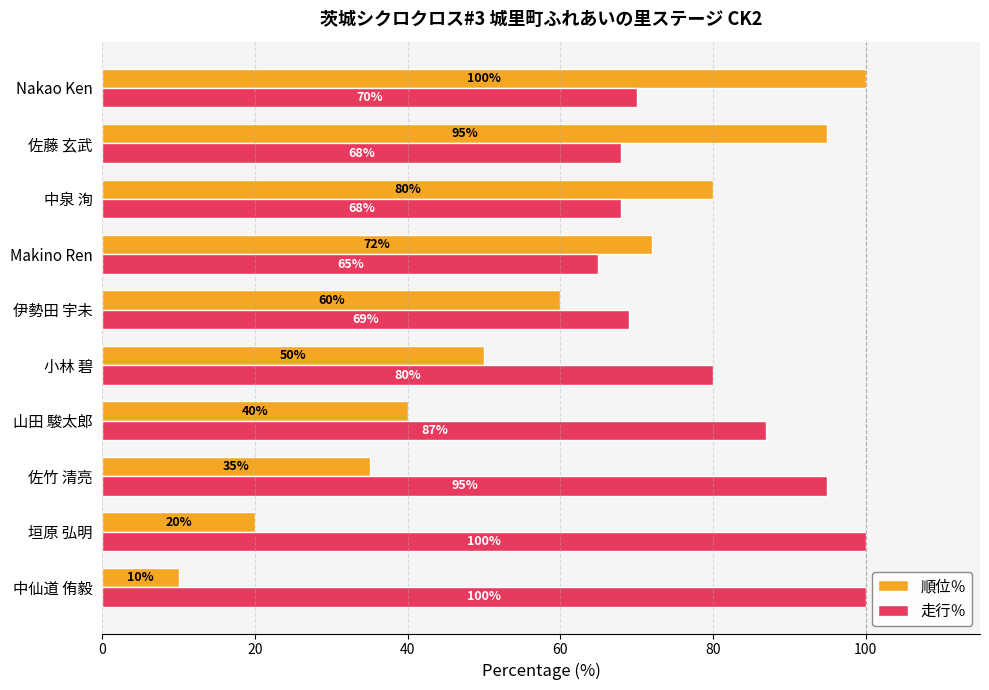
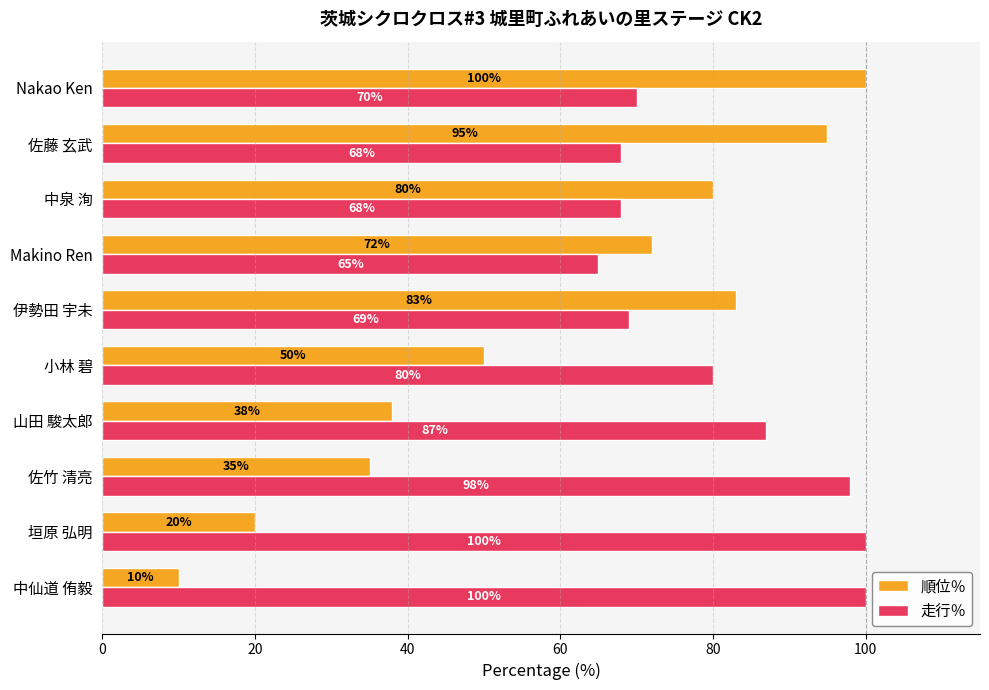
  {
    "順位％": {
      "Nakao Ken": "100%",
      "佐藤 玄武": "95%",
      "中泉 洵": "80%",
      "Makino Ren": "72%",
-     "伊勢田 宇未": "60%",
+     "伊勢田 宇未": "83%",
      "小林 碧": "50%",
-     "山田 駿太郎": "40%",
+     "山田 駿太郎": "38%",
      "佐竹 清亮": "35%",
      "垣原 弘明": "20%",
      "中仙道 侑毅": "10%"
    },
    "走行％": {
      "Nakao Ken": "70%",
      "佐藤 玄武": "68%",
      "中泉 洵": "68%",
      "Makino Ren": "65%",
      "伊勢田 宇未": "69%",
      "小林 碧": "80%",
      "山田 駿太郎": "87%",
-     "佐竹 清亮": "95%",
+     "佐竹 清亮": "98%",
      "垣原 弘明": "100%",
      "中仙道 侑毅": "100%"
    }
  }
